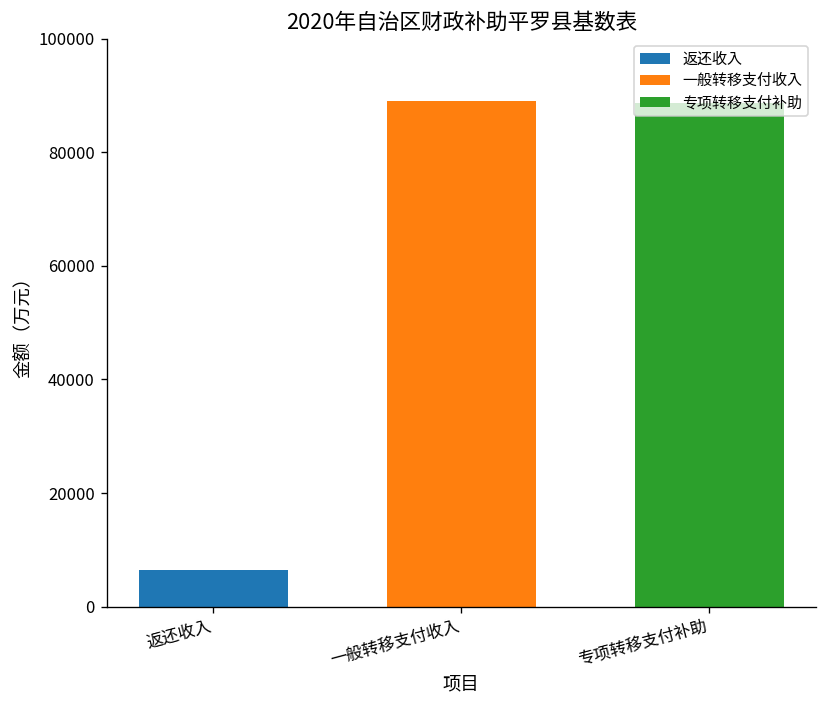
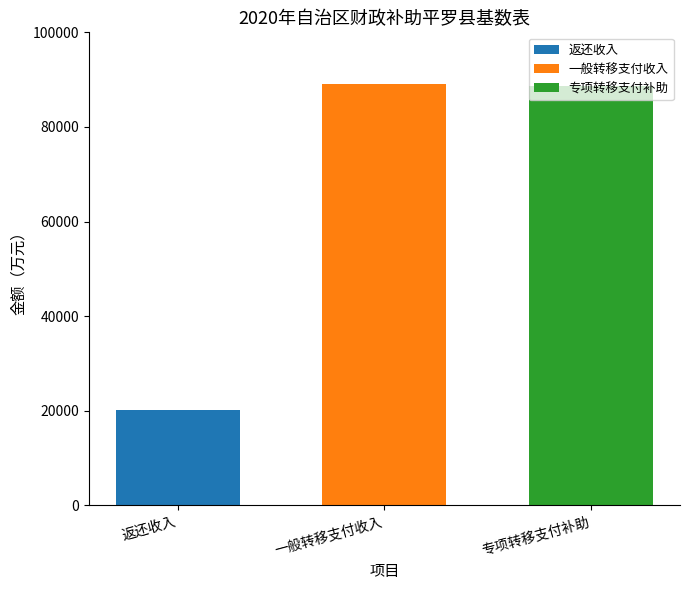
  {
-   "返还收入": 6000,
+   "返还收入": 20000,
    "一般转移支付收入": 89000
  }
